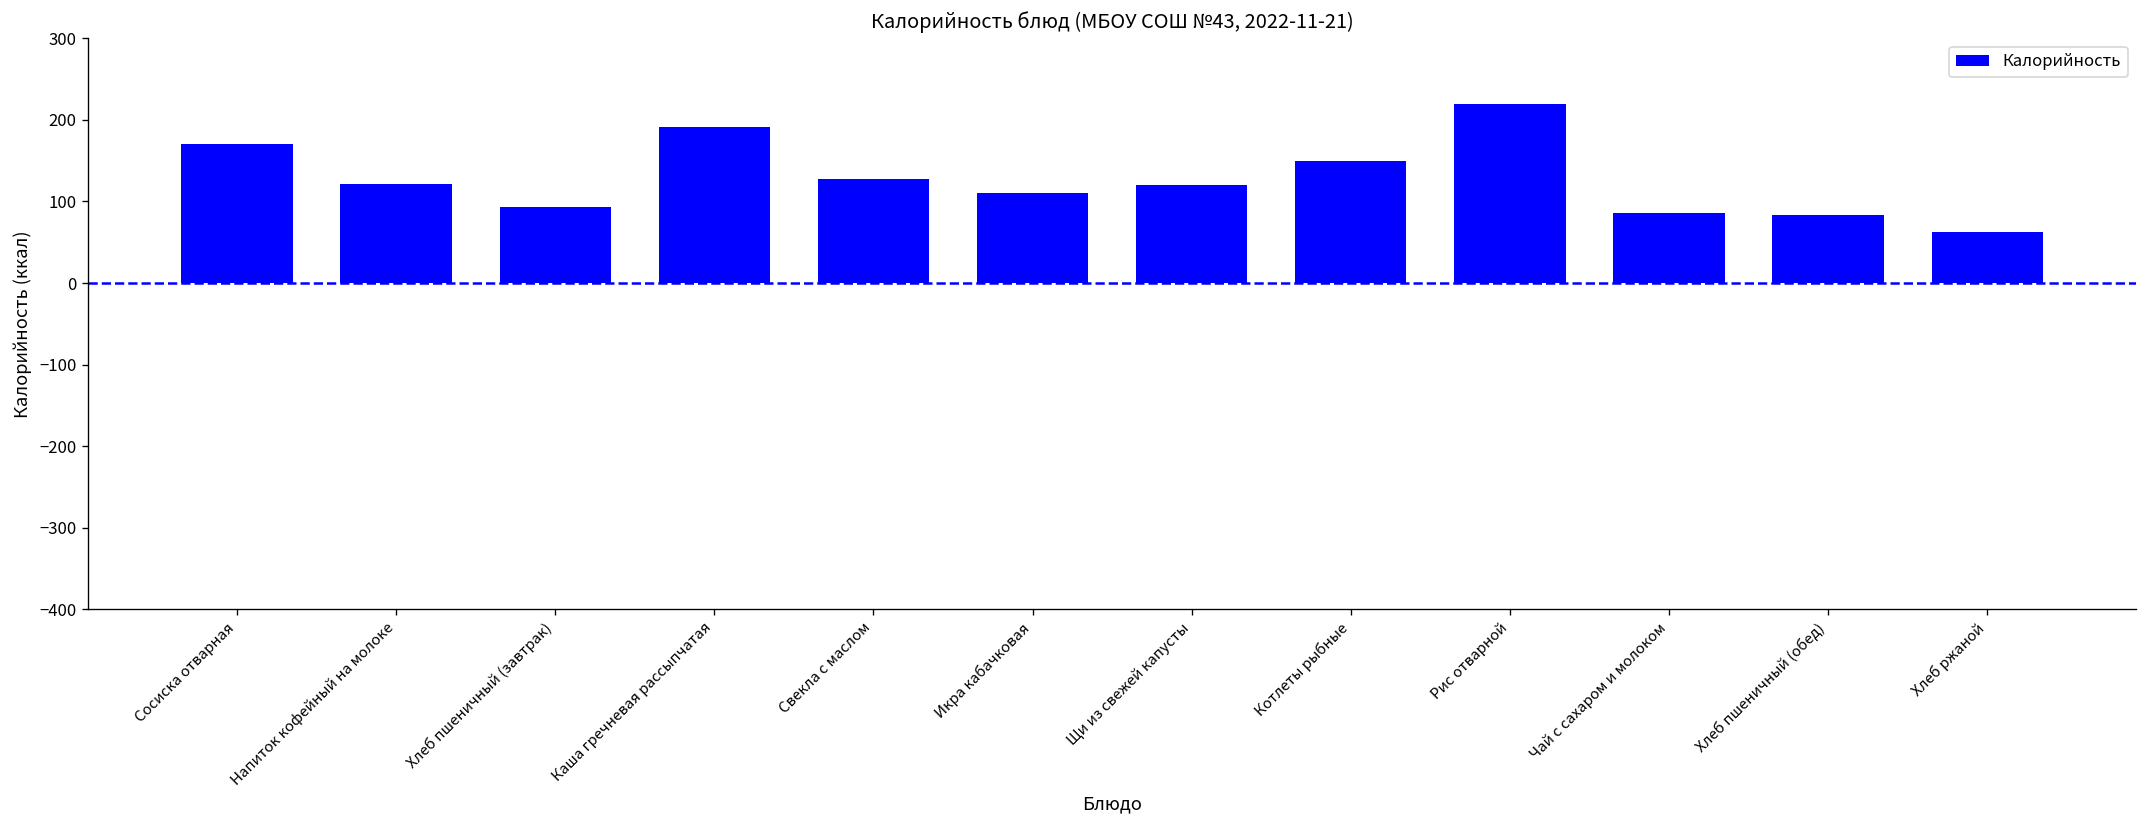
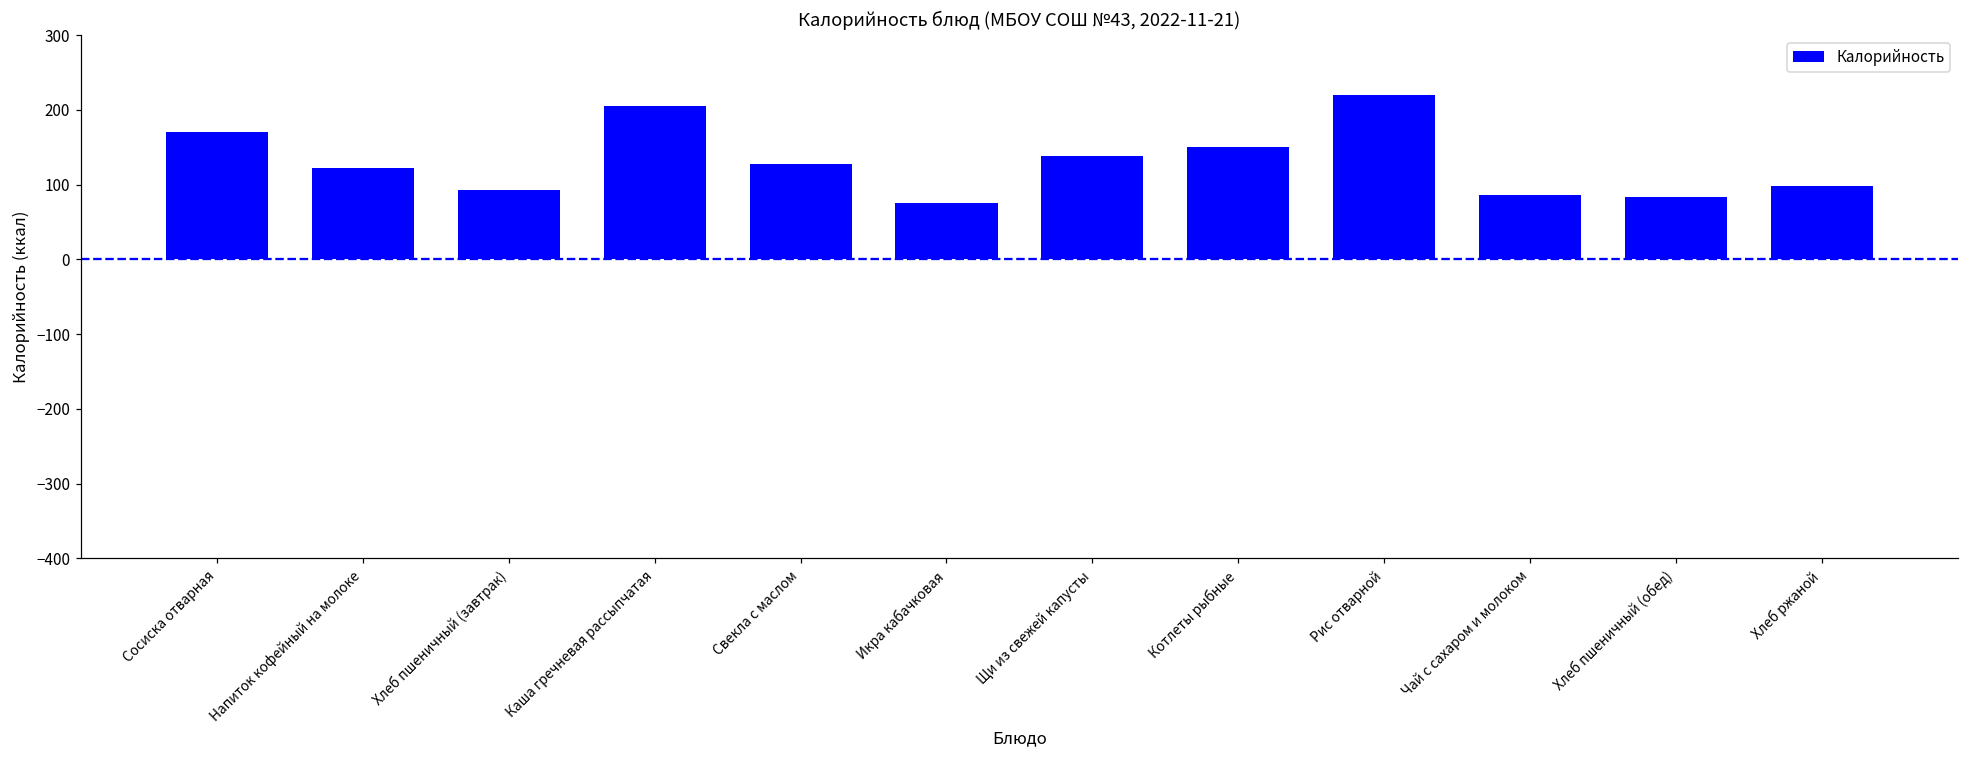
  {
    "Сосиска отварная": 170,
    "Напиток кофейный на молоке": 120,
    "Хлеб пшеничный (завтрак)": 90,
-   "Каша гречневая рассыпчатая": 190,
+   "Каша гречневая рассыпчатая": 210,
    "Свекла с маслом": 130,
-   "Икра кабачковая": 110,
-   "Щи из свежей капусты": 120,
+   "Икра кабачковая": 80,
+   "Щи из свежей капусты": 140,
    "Котлеты рыбные": 150,
    "Рис отварной": 220,
    "Чай с сахаром и молоком": 90,
    "Хлеб пшеничный (обед)": 80,
-   "Хлеб ржаной": 60
+   "Хлеб ржаной": 100
  }
